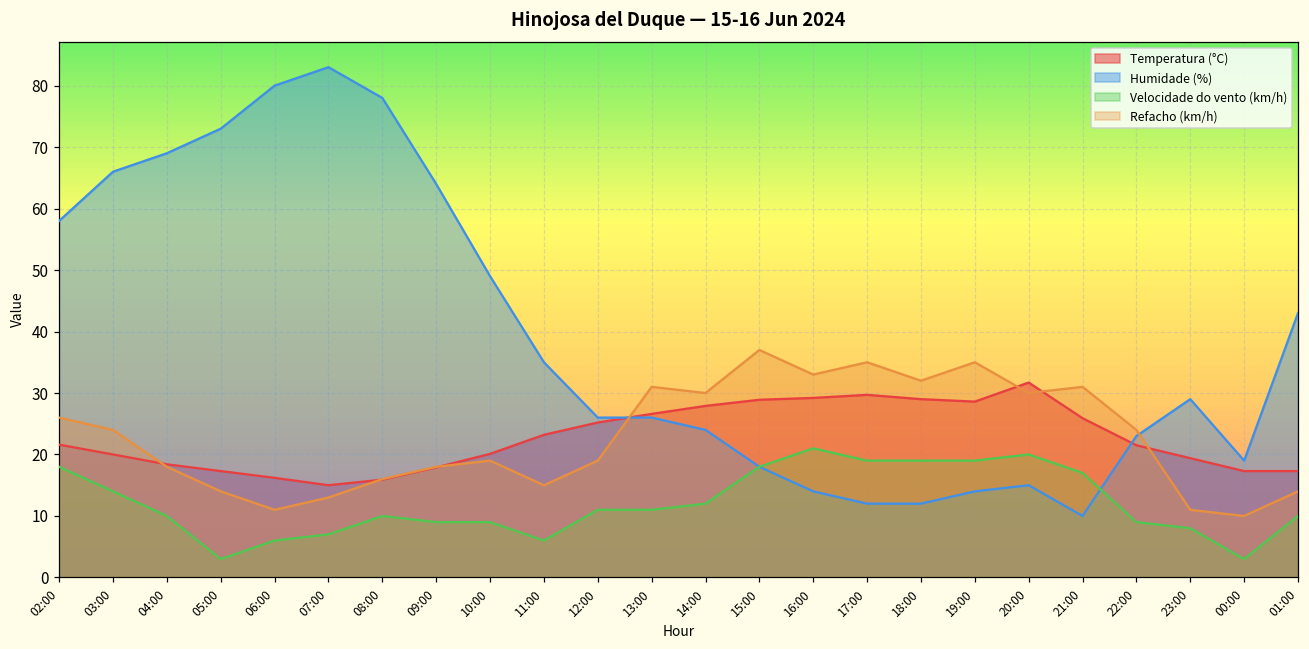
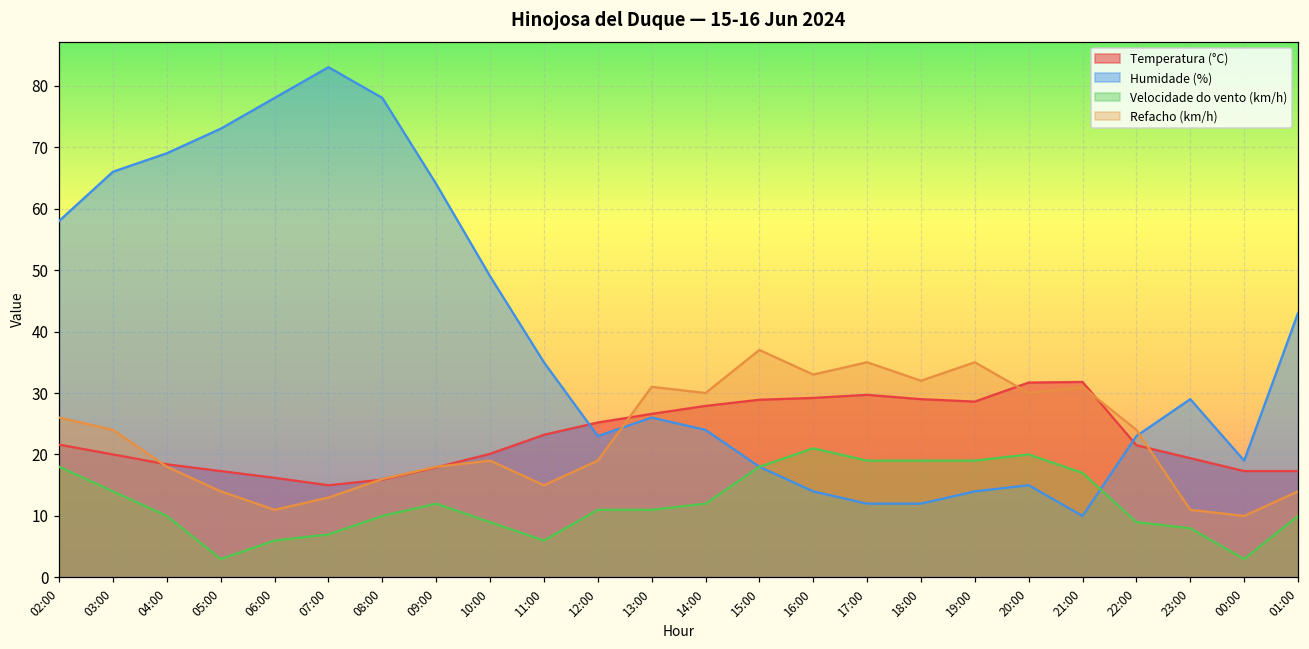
  {
    "Temperatura (°C)": {
      "02:00": 22,
      "03:00": 20,
      "05:00": 17,
      "06:00": 16,
      "07:00": 15,
      "10:00": 20,
      "11:00": 23,
      "12:00": 25,
      "13:00": 27,
      "14:00": 28,
      "15:00": 29,
      "16:00": 29,
      "17:00": 30,
      "18:00": 29,
      "19:00": 29,
      "20:00": 32,
-     "21:00": 26,
+     "21:00": 32,
      "22:00": 22,
      "23:00": 19,
      "00:00": 17,
      "01:00": 17
    },
    "Humidade (%)": {
      "02:00": 58,
      "03:00": 66,
      "04:00": 69,
      "05:00": 73,
-     "06:00": 80,
+     "06:00": 78,
      "07:00": 83,
      "08:00": 78,
      "09:00": 64,
      "10:00": 49,
      "11:00": 35,
-     "12:00": 26,
+     "12:00": 23,
      "13:00": 26,
      "14:00": 24,
      "16:00": 14,
      "17:00": 12,
      "18:00": 12,
      "19:00": 14,
      "20:00": 15,
      "21:00": 10,
      "22:00": 23,
      "23:00": 29,
      "00:00": 19,
      "01:00": 43
    },
    "Velocidade do vento (km/h)": {
      "02:00": 18,
      "03:00": 14,
      "04:00": 10,
      "05:00": 3,
      "06:00": 6,
      "07:00": 7,
      "08:00": 10,
-     "09:00": 9,
+     "09:00": 12,
      "10:00": 9,
      "11:00": 6,
      "12:00": 11,
      "13:00": 11,
      "14:00": 12,
      "16:00": 21,
      "17:00": 19,
      "18:00": 19,
      "19:00": 19,
      "20:00": 20,
      "21:00": 17,
      "22:00": 9,
      "23:00": 8,
      "00:00": 3,
      "01:00": 10
    },
    "Refacho (km/h)": {
      "02:00": 26,
      "03:00": 24,
      "05:00": 14,
      "06:00": 11,
      "07:00": 13,
      "10:00": 19,
      "11:00": 15,
      "12:00": 19,
      "13:00": 31,
      "14:00": 30,
      "15:00": 37,
      "16:00": 33,
      "17:00": 35,
      "18:00": 32,
      "19:00": 35,
      "20:00": 30,
      "21:00": 31,
      "22:00": 24,
      "23:00": 11,
      "00:00": 10,
      "01:00": 14
    }
  }
